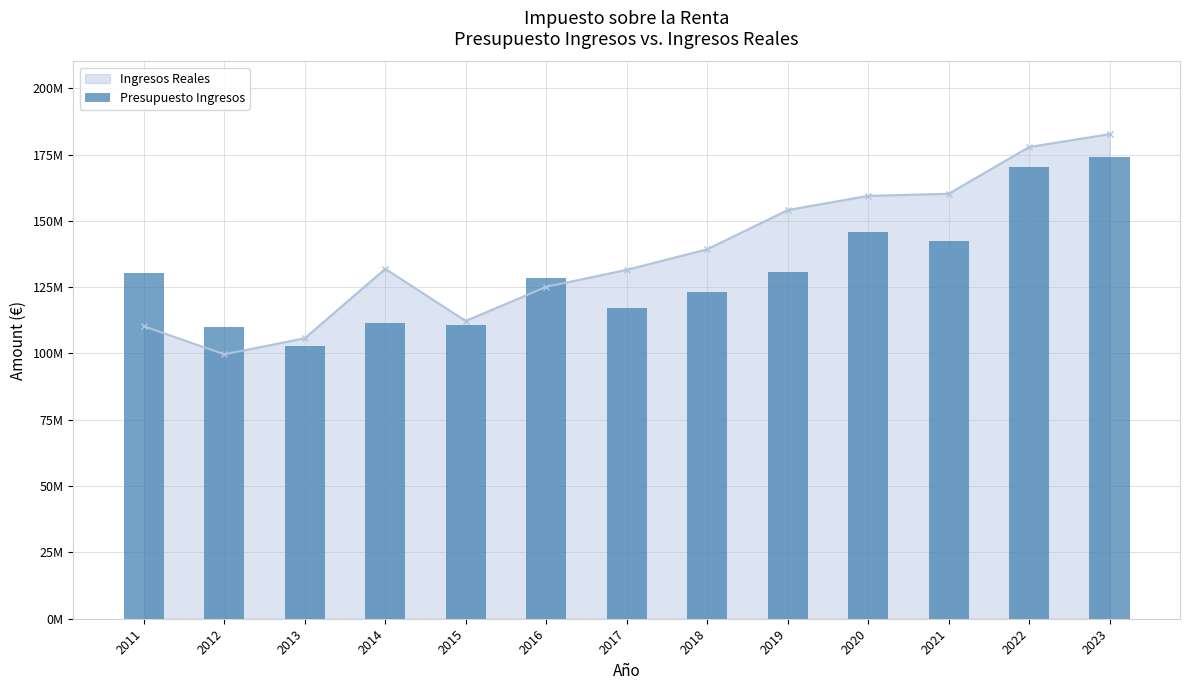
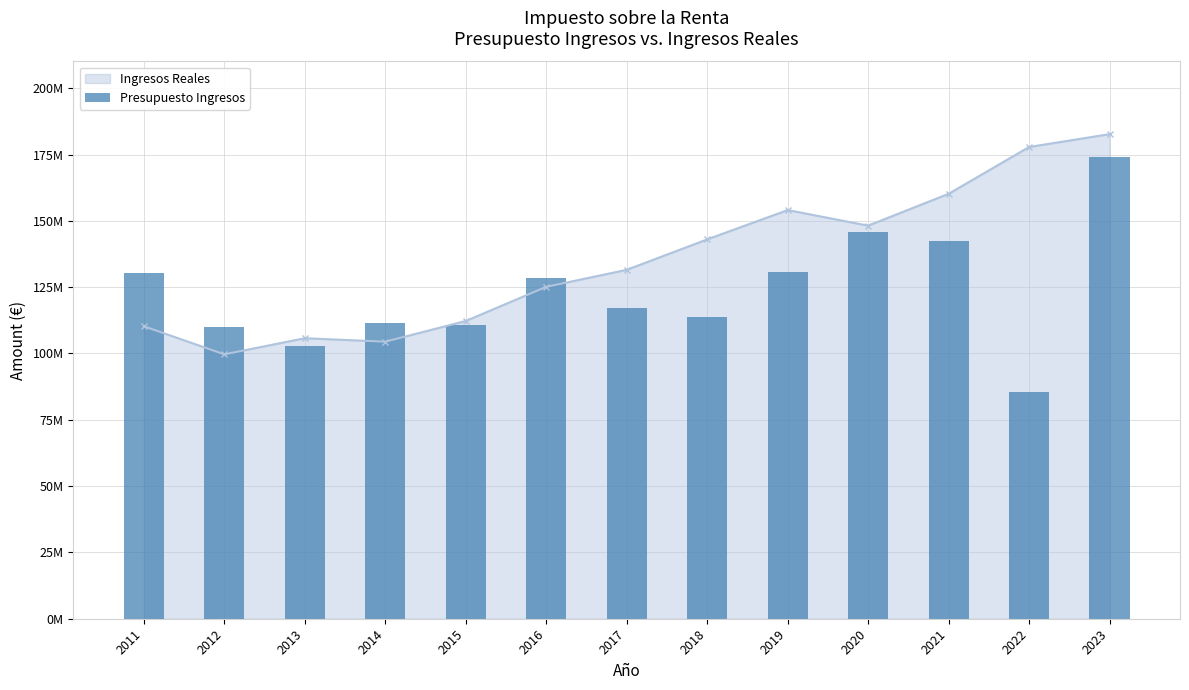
  {
    "Ingresos Reales": {
      "2011": 110000000,
      "2012": 100000000,
      "2013": 106000000,
-     "2014": 132000000,
+     "2014": 104000000,
      "2015": 112000000,
      "2016": 125000000,
      "2017": 132000000,
-     "2018": 139000000,
+     "2018": 143000000,
      "2019": 154000000,
-     "2020": 159000000,
+     "2020": 148000000,
      "2021": 160000000,
      "2022": 178000000,
      "2023": 183000000
    },
    "Presupuesto Ingresos": {
      "2011": 130000000,
      "2012": 110000000,
      "2013": 103000000,
      "2014": 111000000,
      "2015": 111000000,
      "2016": 128000000,
      "2017": 117000000,
-     "2018": 123000000,
+     "2018": 114000000,
      "2019": 131000000,
      "2020": 146000000,
      "2021": 142000000,
-     "2022": 170000000,
+     "2022": 86000000,
      "2023": 174000000
    }
  }
